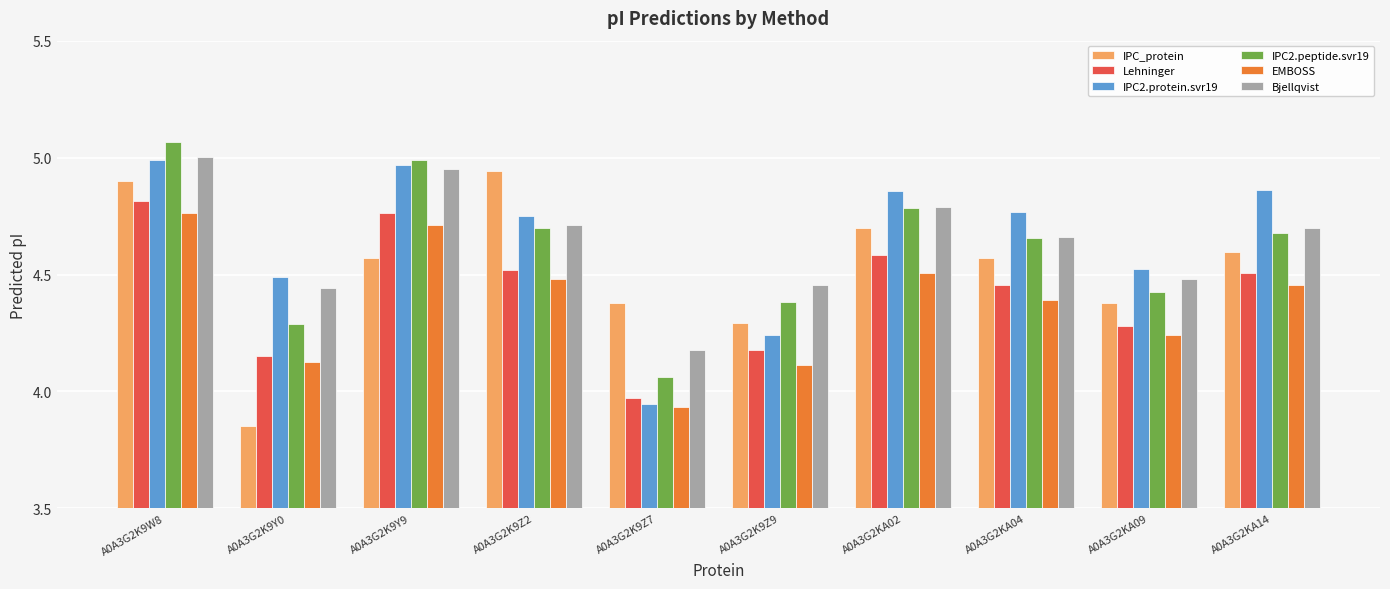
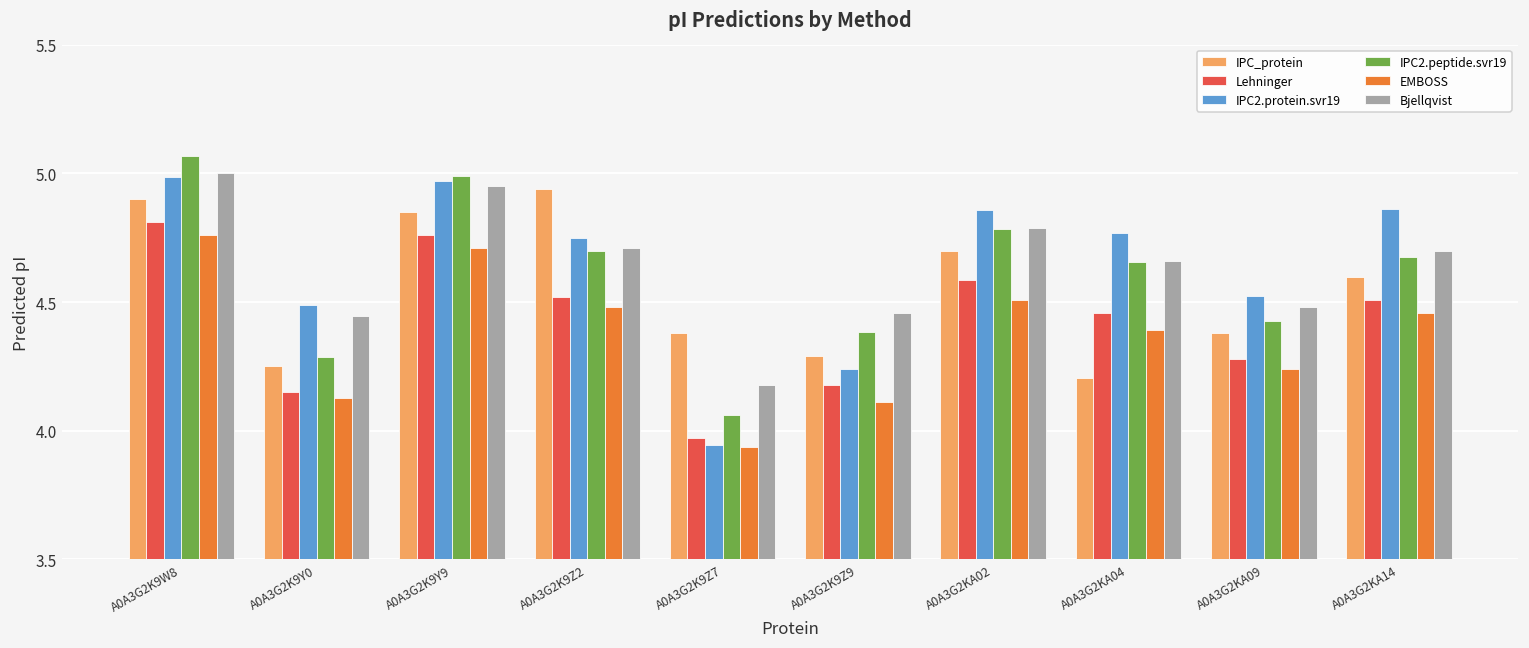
  {
    "IPC_protein": {
      "A0A3G2K9W8": 4.90,
-     "A0A3G2K9Y0": 3.85,
-     "A0A3G2K9Y9": 4.57,
+     "A0A3G2K9Y0": 4.25,
+     "A0A3G2K9Y9": 4.85,
      "A0A3G2K9Z2": 4.94,
      "A0A3G2K9Z7": 4.38,
      "A0A3G2K9Z9": 4.29,
      "A0A3G2KA02": 4.70,
-     "A0A3G2KA04": 4.57,
+     "A0A3G2KA04": 4.20,
      "A0A3G2KA09": 4.38,
      "A0A3G2KA14": 4.60
    },
    "IPC2.protein.svr19": {
      "A0A3G2K9W8": 4.99,
      "A0A3G2K9Y0": 4.49,
      "A0A3G2K9Y9": 4.97,
      "A0A3G2K9Z2": 4.75,
      "A0A3G2K9Z7": 3.95,
      "A0A3G2K9Z9": 4.24,
      "A0A3G2KA02": 4.86,
      "A0A3G2KA04": 4.77,
      "A0A3G2KA09": 4.52,
      "A0A3G2KA14": 4.86
    },
    "IPC2.peptide.svr19": {
      "A0A3G2K9W8": 5.07,
      "A0A3G2K9Y0": 4.29,
      "A0A3G2K9Y9": 4.99,
      "A0A3G2K9Z2": 4.70,
      "A0A3G2K9Z7": 4.06,
      "A0A3G2K9Z9": 4.38,
      "A0A3G2KA02": 4.78,
      "A0A3G2KA04": 4.66,
      "A0A3G2KA09": 4.43,
      "A0A3G2KA14": 4.68
    },
    "Bjellqvist": {
      "A0A3G2K9W8": 5.00,
      "A0A3G2K9Y0": 4.44,
      "A0A3G2K9Y9": 4.95,
      "A0A3G2K9Z2": 4.71,
      "A0A3G2K9Z7": 4.18,
      "A0A3G2K9Z9": 4.46,
      "A0A3G2KA02": 4.79,
      "A0A3G2KA04": 4.66,
      "A0A3G2KA09": 4.48,
      "A0A3G2KA14": 4.70
    }
  }
